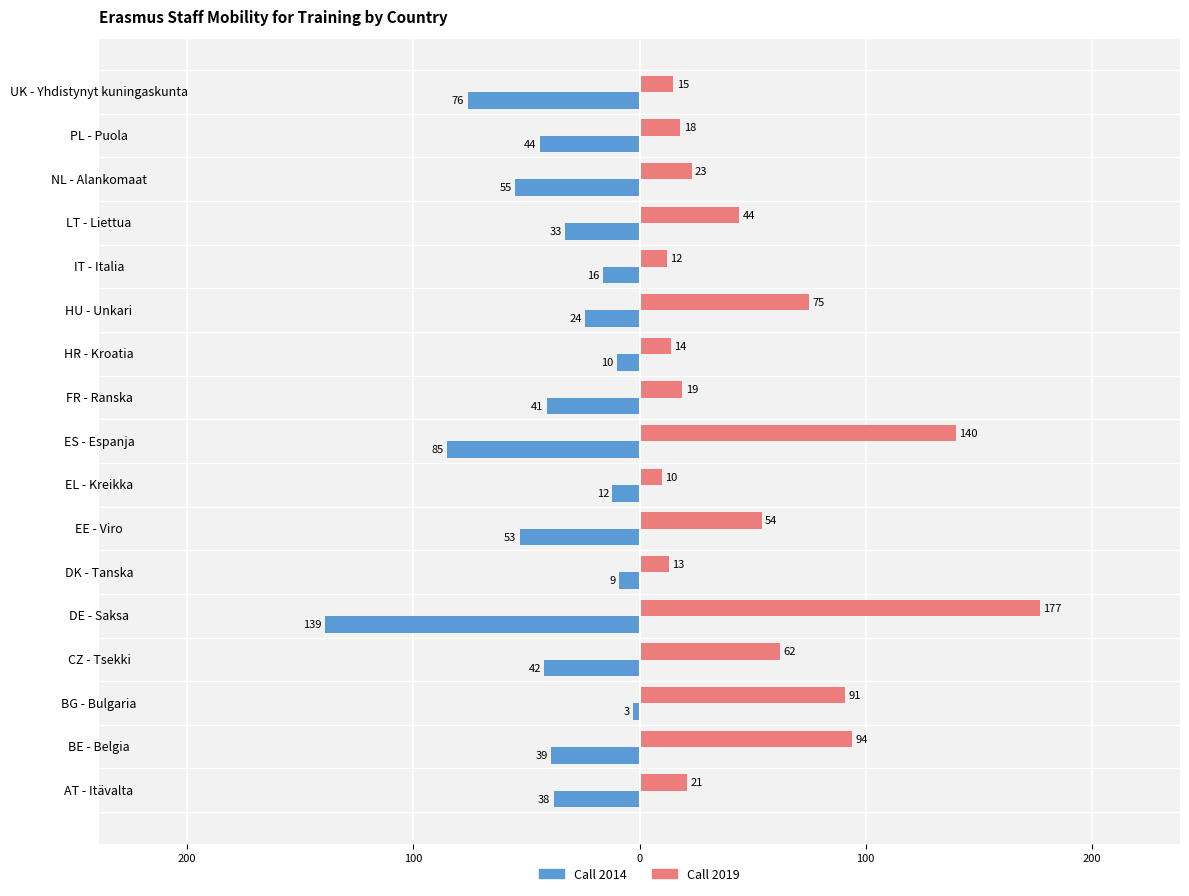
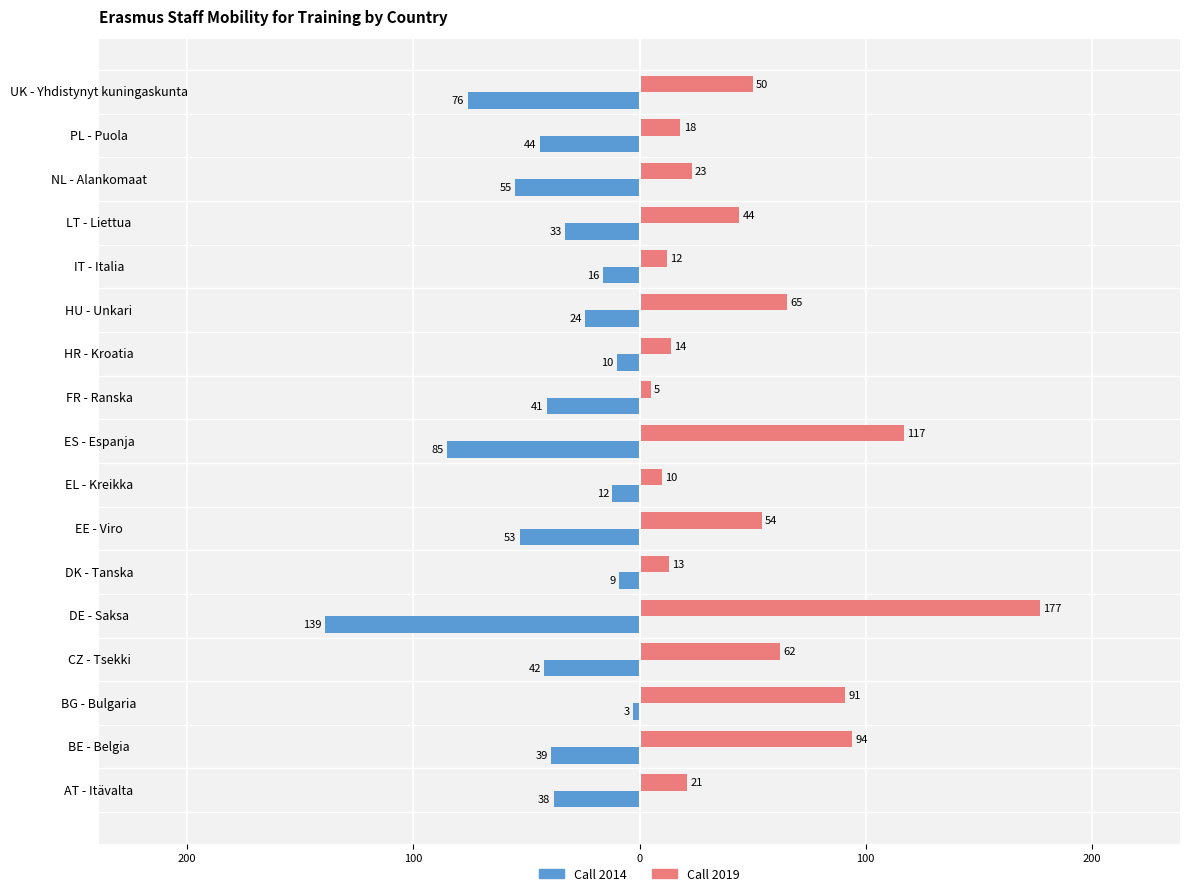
  {
    "Call 2019": {
-     "UK - Yhdistynyt kuningaskunta": 15,
+     "UK - Yhdistynyt kuningaskunta": 50,
      "PL - Puola": 18,
      "NL - Alankomaat": 23,
      "LT - Liettua": 44,
      "IT - Italia": 12,
-     "HU - Unkari": 75,
+     "HU - Unkari": 65,
      "HR - Kroatia": 14,
-     "FR - Ranska": 19,
-     "ES - Espanja": 140,
+     "FR - Ranska": 5,
+     "ES - Espanja": 117,
      "EL - Kreikka": 10,
      "EE - Viro": 54,
      "DK - Tanska": 13,
      "DE - Saksa": 177,
      "CZ - Tsekki": 62,
      "BG - Bulgaria": 91,
      "BE - Belgia": 94,
      "AT - Itävalta": 21
    }
  }
